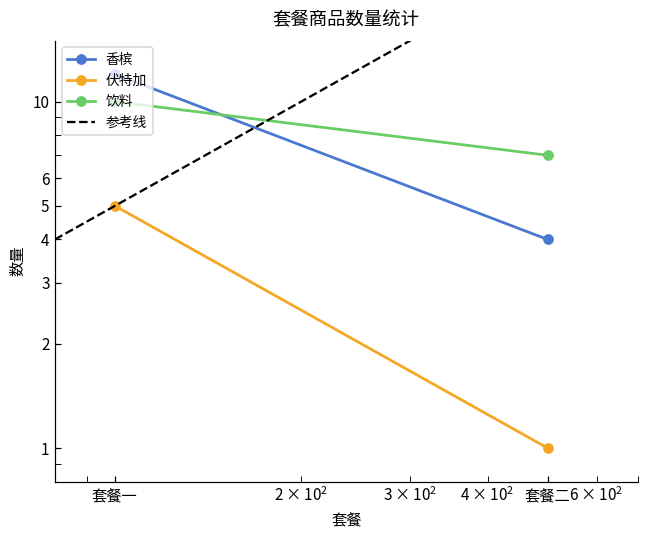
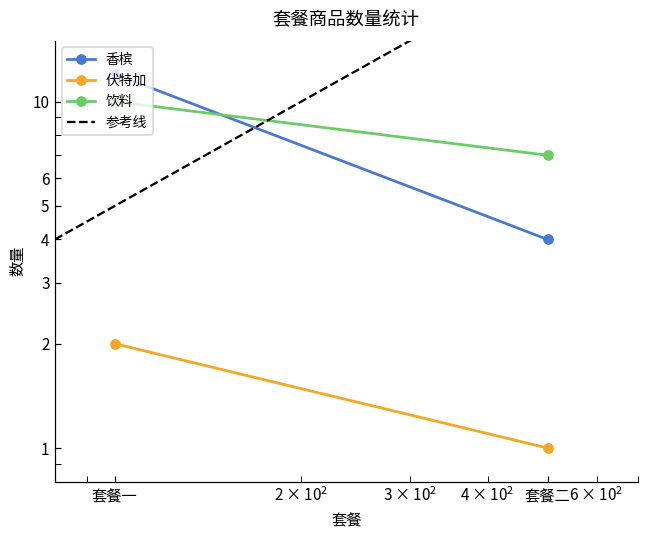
  {
    "香槟": {
      "套餐二": 4
    },
    "伏特加": {
-     "套餐一": 5,
+     "套餐一": 2,
      "套餐二": 1
    },
    "饮料": {
      "套餐二": 7
    }
  }
